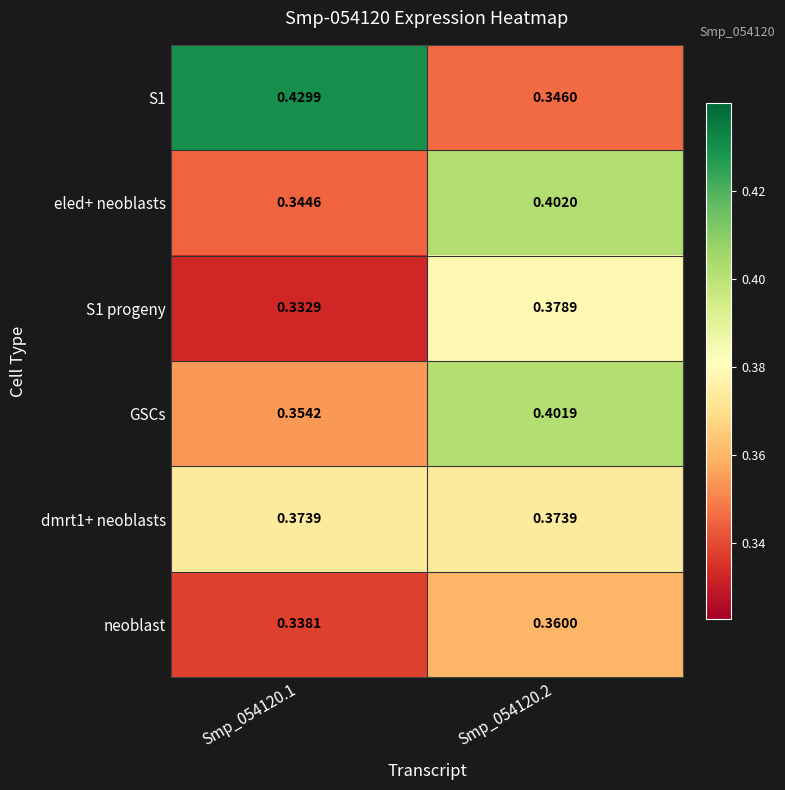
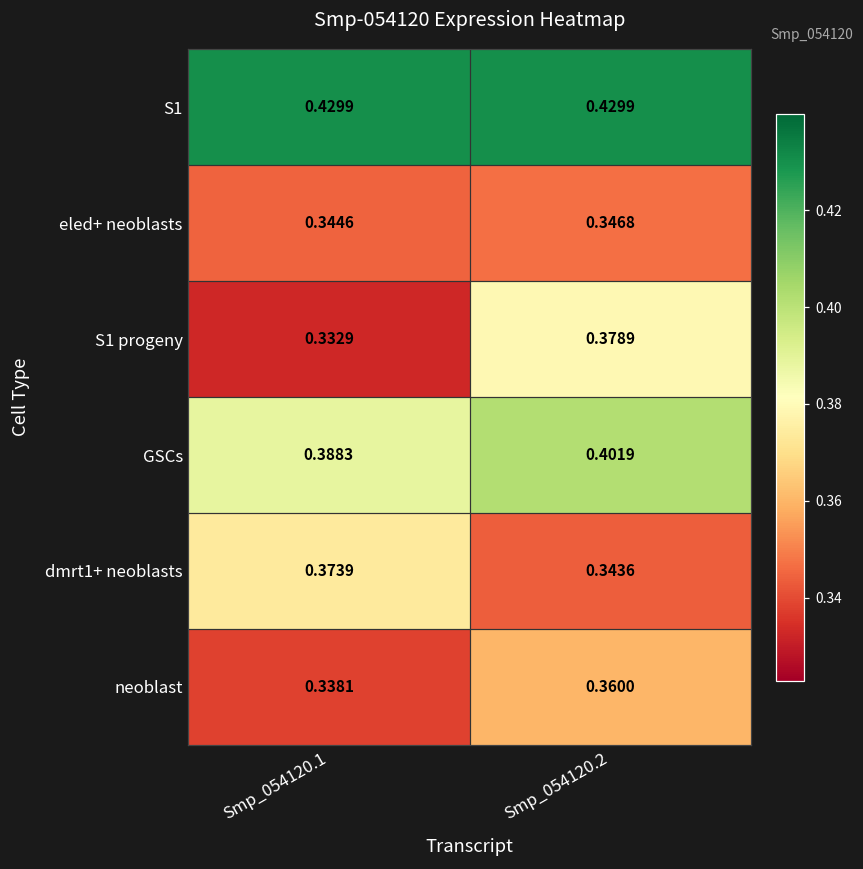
  {
    "S1": {
      "Smp_054120.1": 0.4299,
-     "Smp_054120.2": 0.3460
+     "Smp_054120.2": 0.4299
    },
    "eled+ neoblasts": {
      "Smp_054120.1": 0.3446,
-     "Smp_054120.2": 0.4020
+     "Smp_054120.2": 0.3468
    },
    "S1 progeny": {
      "Smp_054120.1": 0.3329,
      "Smp_054120.2": 0.3789
    },
    "GSCs": {
-     "Smp_054120.1": 0.3542,
+     "Smp_054120.1": 0.3883,
      "Smp_054120.2": 0.4019
    },
    "dmrt1+ neoblasts": {
      "Smp_054120.1": 0.3739,
-     "Smp_054120.2": 0.3739
+     "Smp_054120.2": 0.3436
    },
    "neoblast": {
      "Smp_054120.1": 0.3381,
      "Smp_054120.2": 0.3600
    }
  }
